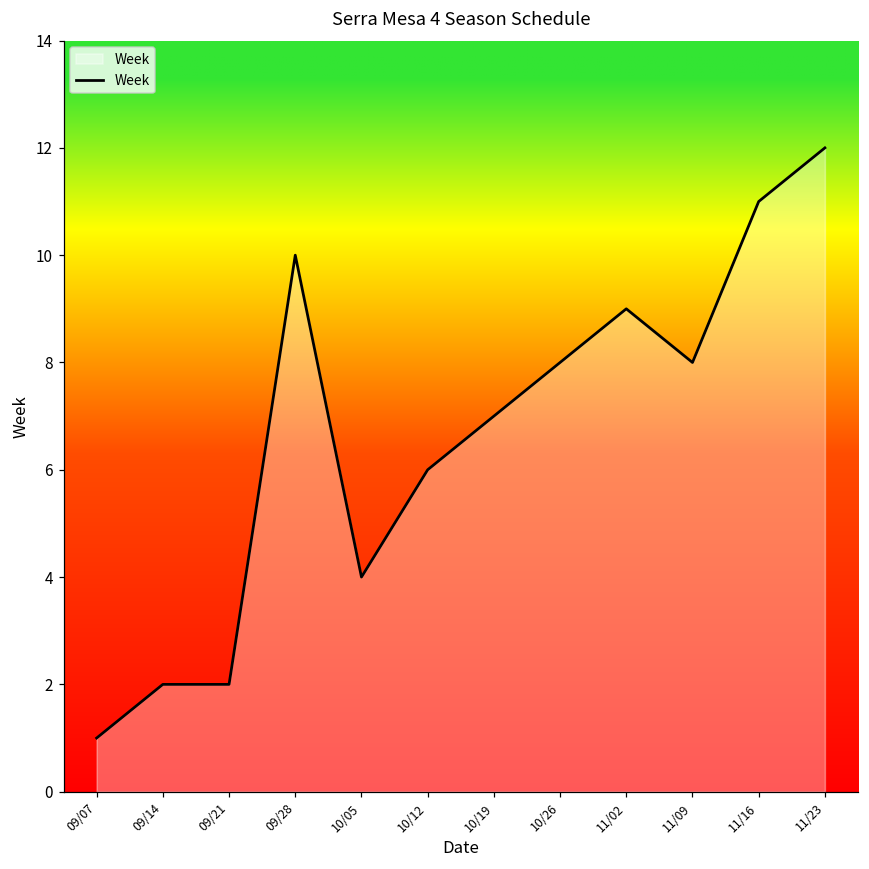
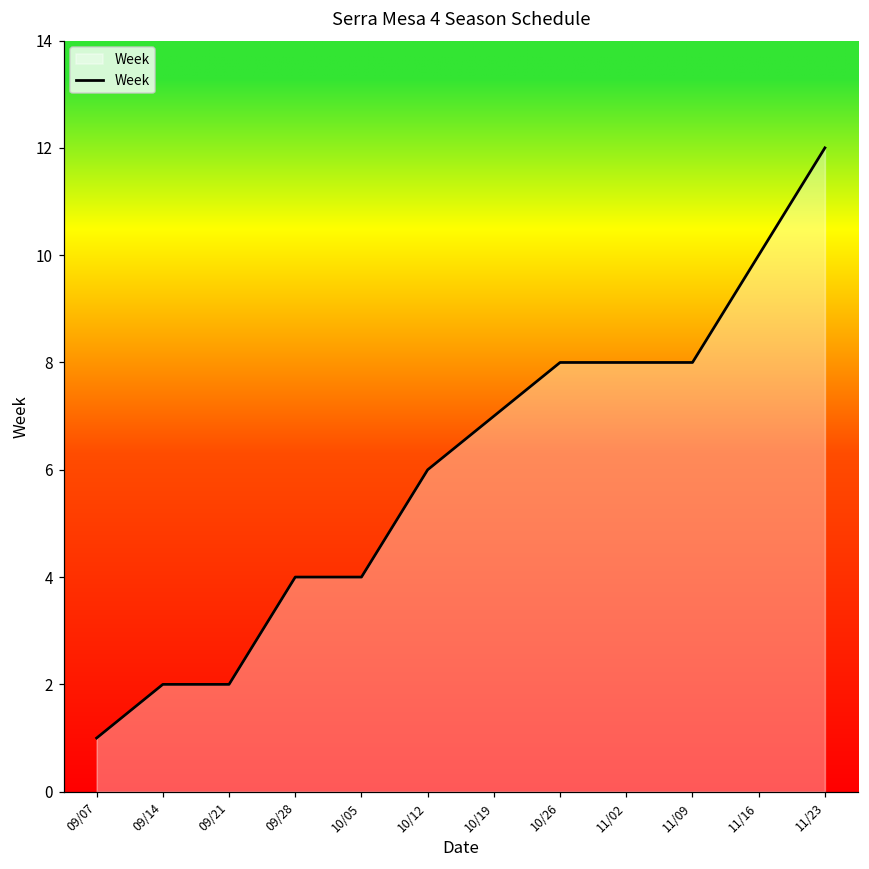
  {
    "09/07": 1,
    "09/14": 2,
    "09/21": 2,
-   "09/28": 10,
+   "09/28": 4,
    "10/05": 4,
    "10/12": 6,
    "10/19": 7,
    "10/26": 8,
-   "11/02": 9,
+   "11/02": 8,
    "11/09": 8,
-   "11/16": 11,
+   "11/16": 10,
    "11/23": 12
  }
